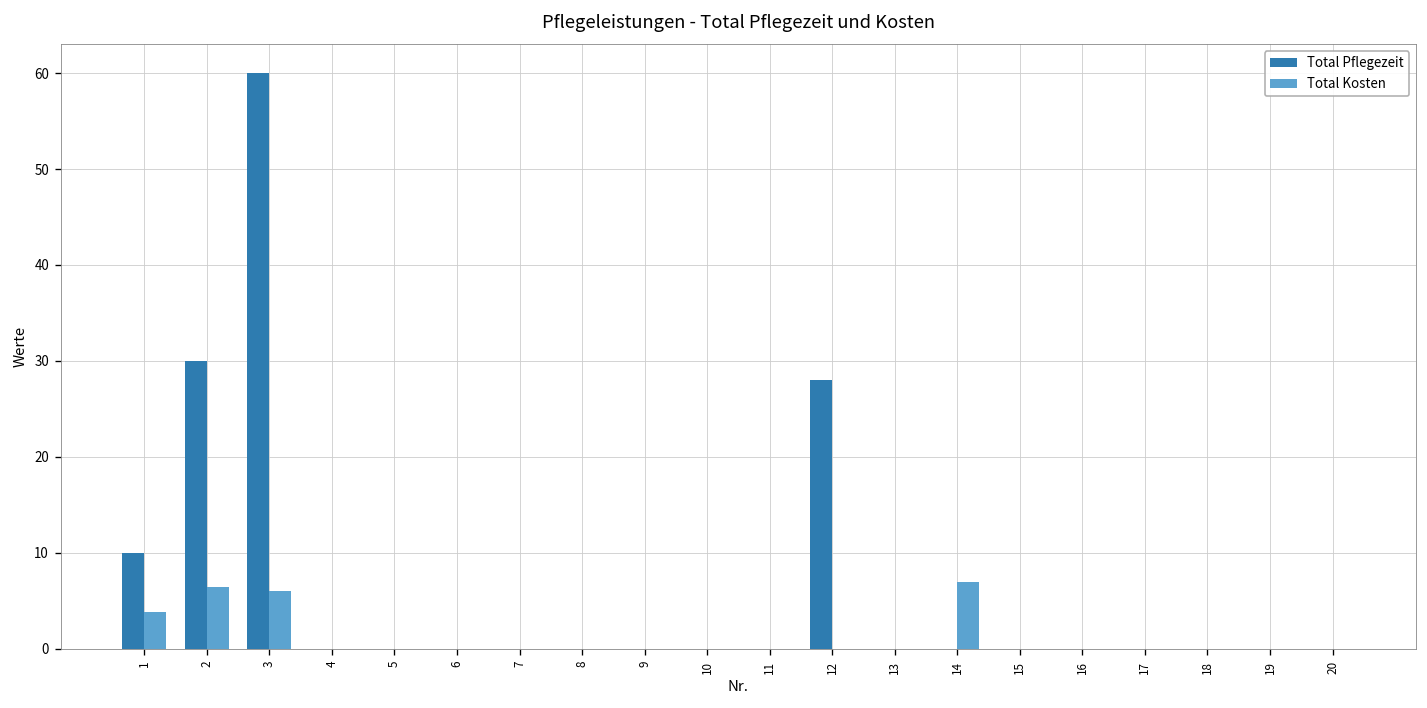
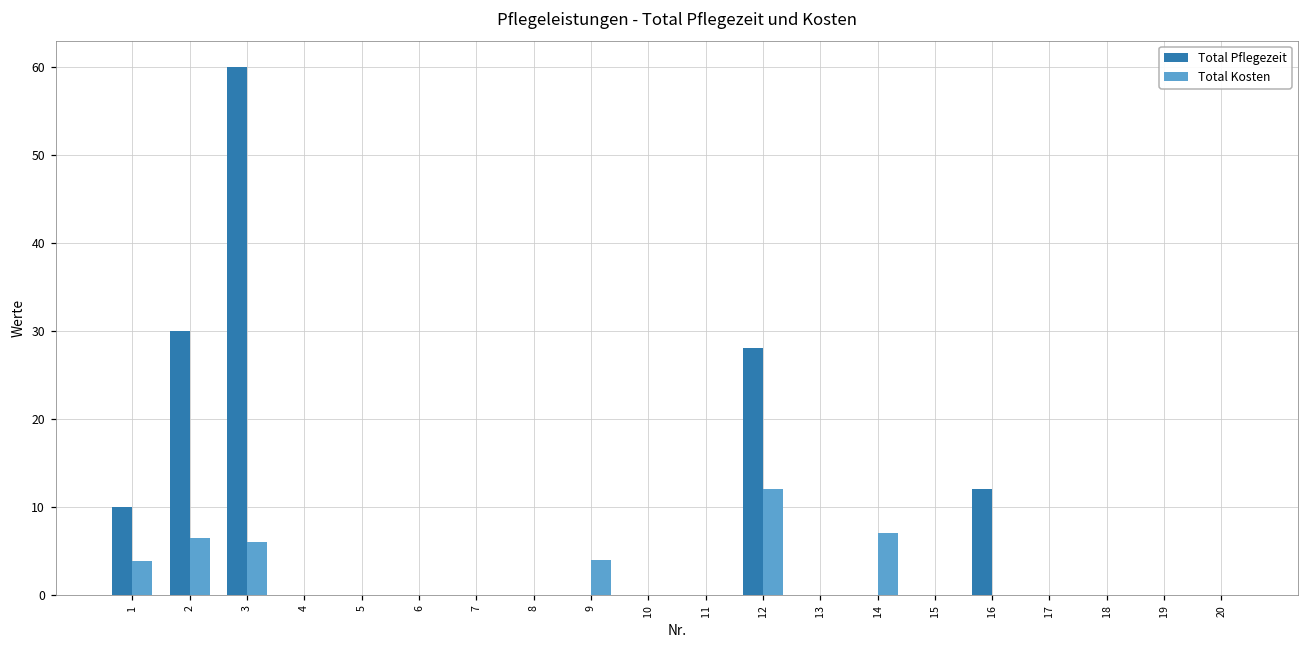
  {
    "Total Pflegezeit": {
      "1": 10,
      "2": 30,
      "3": 60,
      "4": 0,
      "5": 0,
      "6": 0,
      "7": 0,
      "8": 0,
      "9": 0,
      "10": 0,
      "11": 0,
      "12": 28,
      "13": 0,
      "14": 0,
      "15": 0,
-     "16": 0,
+     "16": 12,
      "17": 0,
      "18": 0,
      "19": 0,
      "20": 0
    },
    "Total Kosten": {
      "1": 4,
      "2": 6,
      "3": 6,
      "4": 0,
      "5": 0,
      "6": 0,
      "7": 0,
      "8": 0,
-     "9": 0,
+     "9": 4,
      "10": 0,
      "11": 0,
-     "12": 0,
+     "12": 12,
      "13": 0,
      "14": 7,
      "15": 0,
      "16": 0,
      "17": 0,
      "18": 0,
      "19": 0,
      "20": 0
    }
  }
